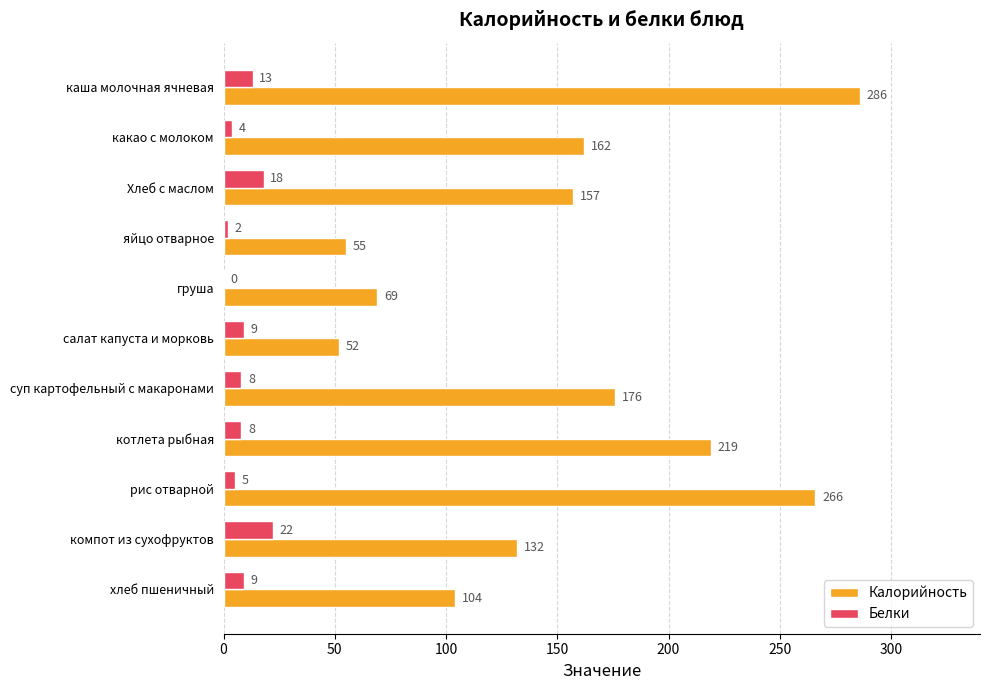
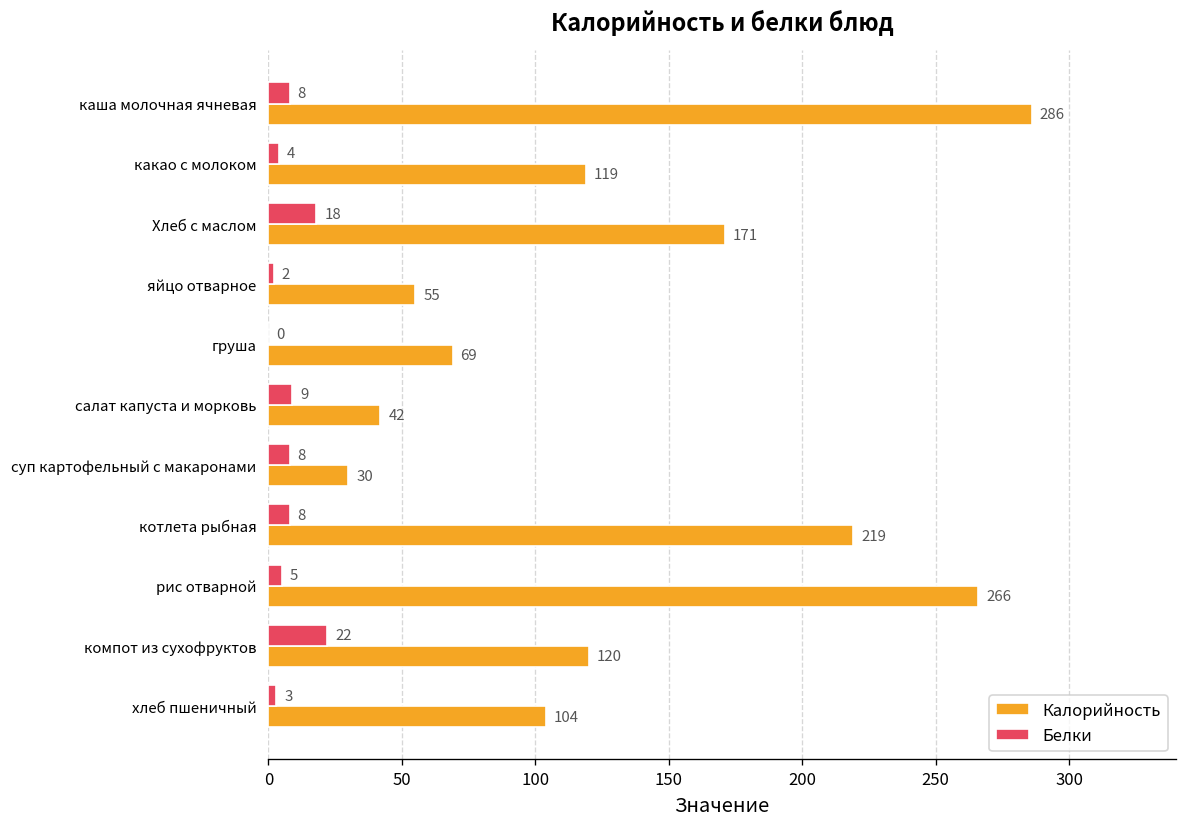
  {
    "Калорийность": {
      "каша молочная ячневая": 286,
-     "какао с молоком": 162,
-     "Хлеб с маслом": 157,
+     "какао с молоком": 119,
+     "Хлеб с маслом": 171,
      "яйцо отварное": 55,
      "груша": 69,
-     "салат капуста и морковь": 52,
-     "суп картофельный с макаронами": 176,
+     "салат капуста и морковь": 42,
+     "суп картофельный с макаронами": 30,
      "котлета рыбная": 219,
      "рис отварной": 266,
-     "компот из сухофруктов": 132,
+     "компот из сухофруктов": 120,
      "хлеб пшеничный": 104
    },
    "Белки": {
-     "каша молочная ячневая": 13,
+     "каша молочная ячневая": 8,
      "какао с молоком": 4,
      "Хлеб с маслом": 18,
      "яйцо отварное": 2,
      "груша": 0,
      "салат капуста и морковь": 9,
      "суп картофельный с макаронами": 8,
      "котлета рыбная": 8,
      "рис отварной": 5,
      "компот из сухофруктов": 22,
-     "хлеб пшеничный": 9
+     "хлеб пшеничный": 3
    }
  }
